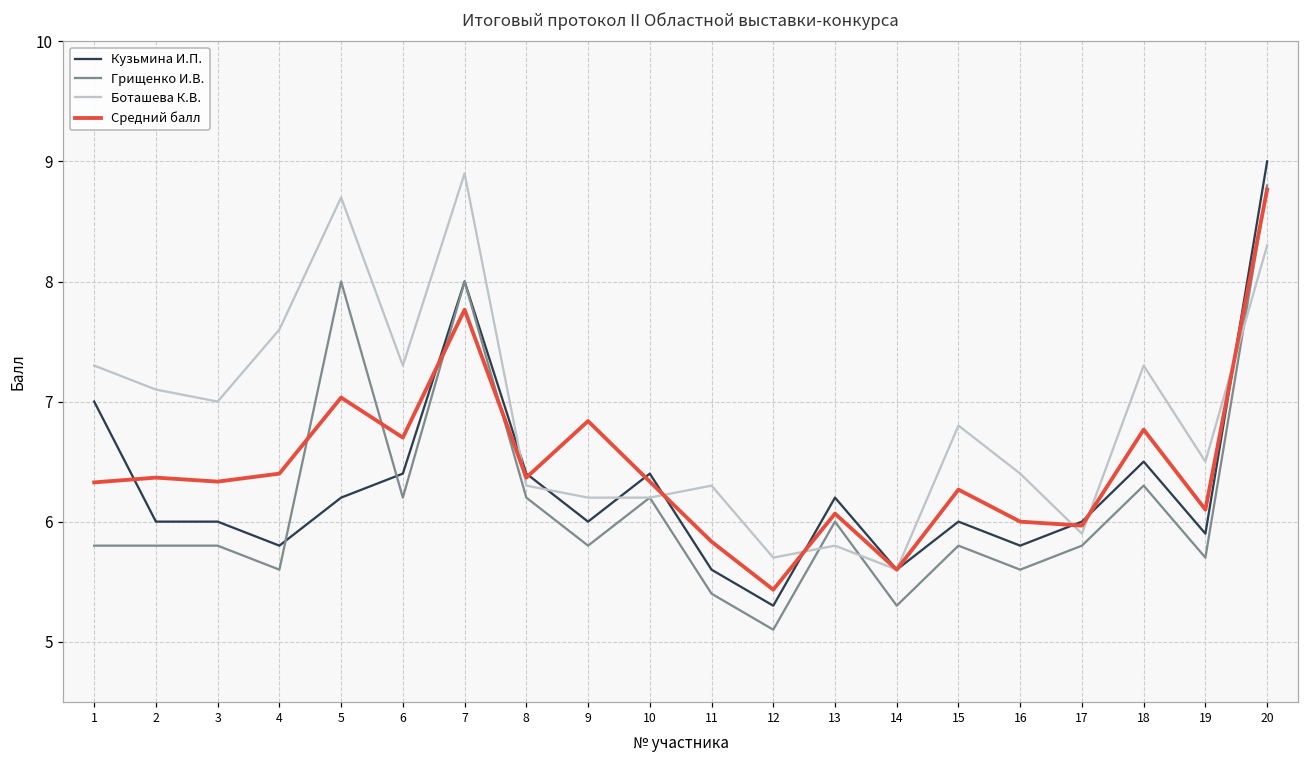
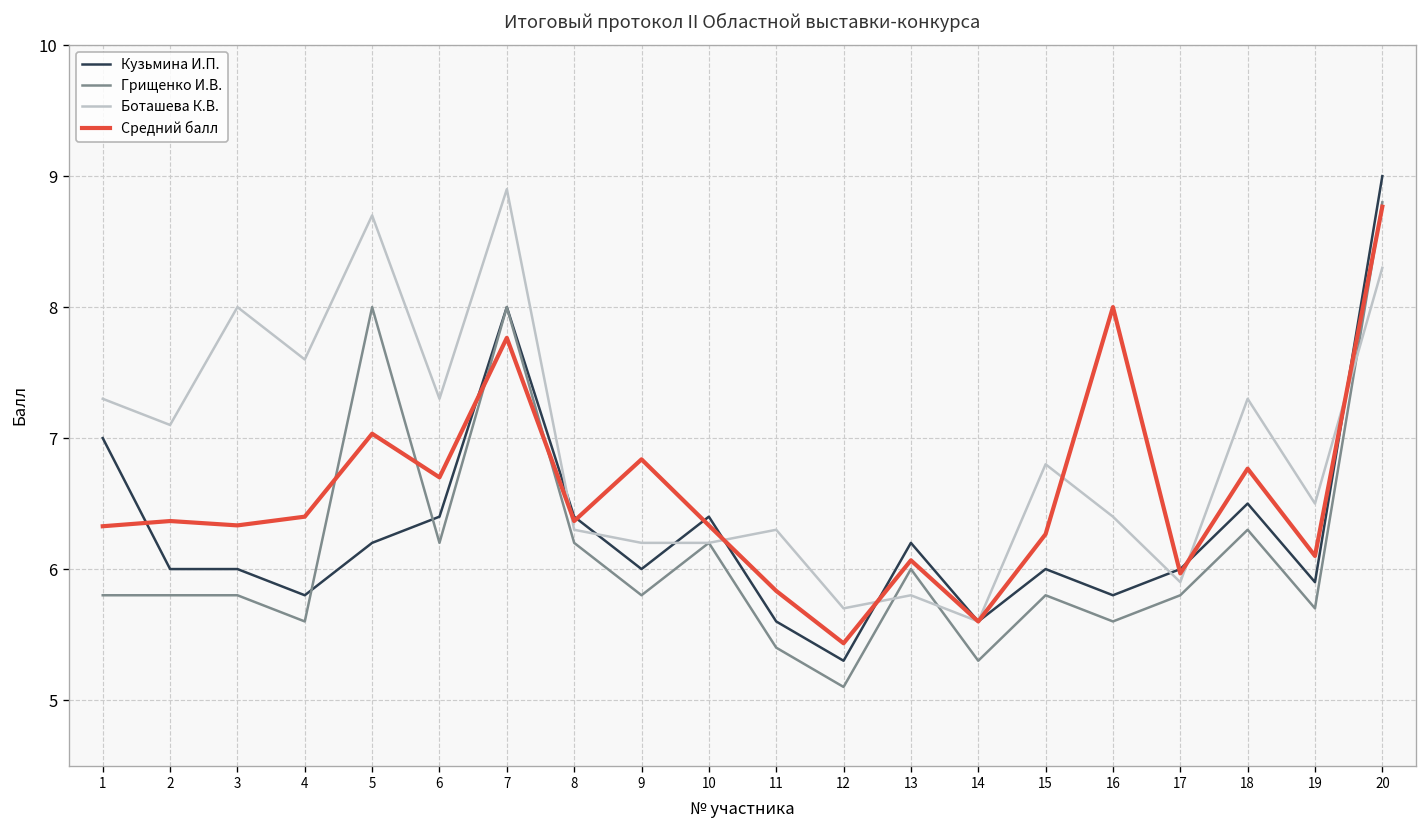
  {
    "Кузьмина И.П.": {
      "1": 7,
      "2": 6,
      "3": 6,
      "4": 5.80,
      "5": 6.20,
      "6": 6.40,
      "8": 6.40,
      "9": 6,
      "10": 6.40,
      "11": 5.60,
      "12": 5.30,
      "13": 6.20,
      "15": 6,
      "16": 5.80,
      "17": 6,
      "18": 6.50,
      "19": 5.90,
      "20": 9
    },
    "Грищенко И.В.": {
      "1": 5.80,
      "2": 5.80,
      "3": 5.80,
      "4": 5.60,
      "5": 8,
      "6": 6.20,
      "8": 6.20,
      "9": 5.80,
      "11": 5.40,
      "12": 5.10,
      "13": 6,
      "14": 5.30,
      "15": 5.80,
      "16": 5.60,
      "17": 5.80,
      "18": 6.30,
      "19": 5.70,
      "20": 8.80
    },
    "Боташева К.В.": {
      "1": 7.30,
      "2": 7.10,
-     "3": 7,
+     "3": 8,
      "4": 7.60,
      "5": 8.70,
      "6": 7.30,
      "7": 8.90,
      "8": 6.30,
      "9": 6.20,
      "11": 6.30,
      "12": 5.70,
      "13": 5.80,
      "15": 6.80,
      "16": 6.40,
      "17": 5.90,
      "18": 7.30,
      "19": 6.50,
      "20": 8.30
    },
    "Средний балл": {
      "1": 6.33,
      "2": 6.37,
      "3": 6.33,
      "4": 6.40,
      "5": 7.03,
      "6": 6.70,
      "7": 7.77,
      "8": 6.37,
      "9": 6.84,
      "10": 6.33,
      "11": 5.83,
      "12": 5.43,
      "13": 6.07,
      "15": 6.27,
-     "16": 6,
+     "16": 8,
      "17": 5.97,
      "18": 6.77,
      "19": 6.10,
      "20": 8.77
    }
  }
